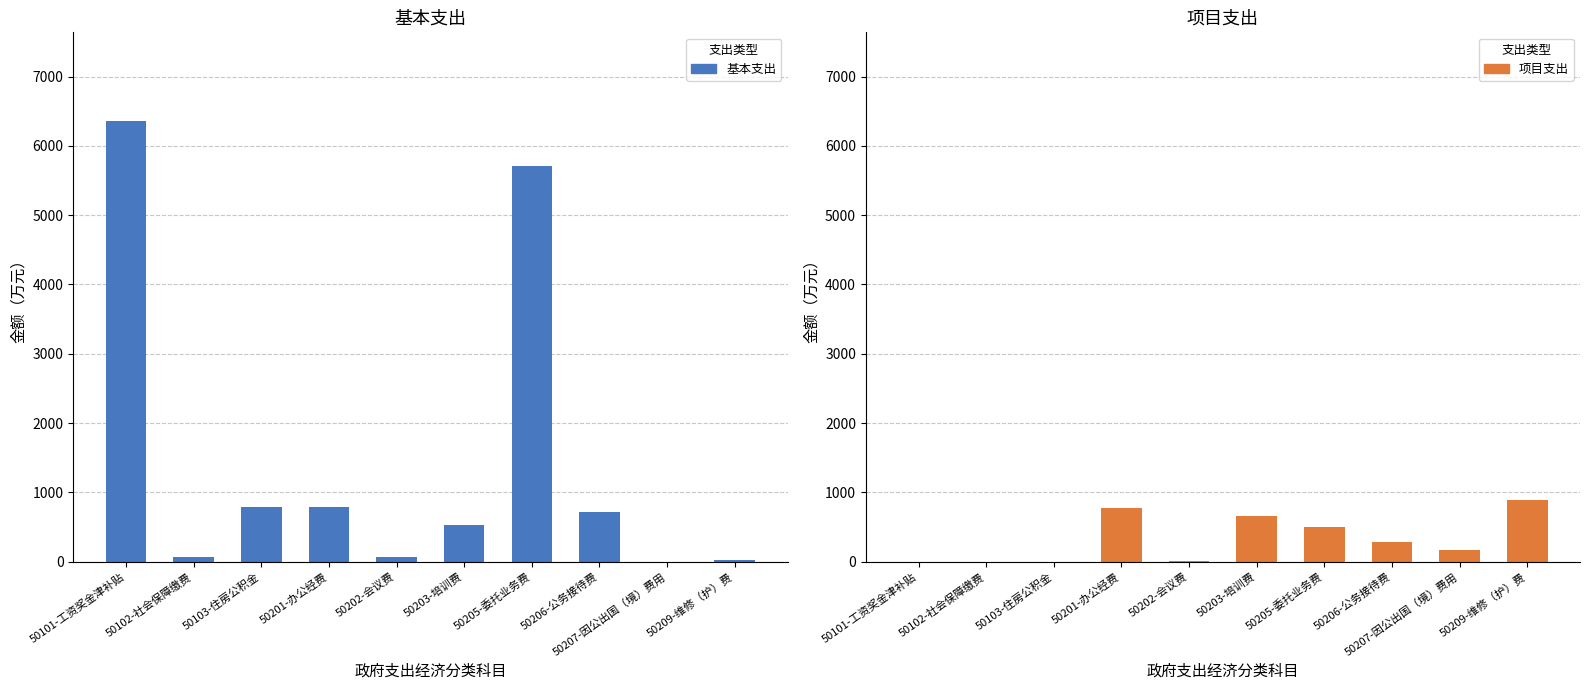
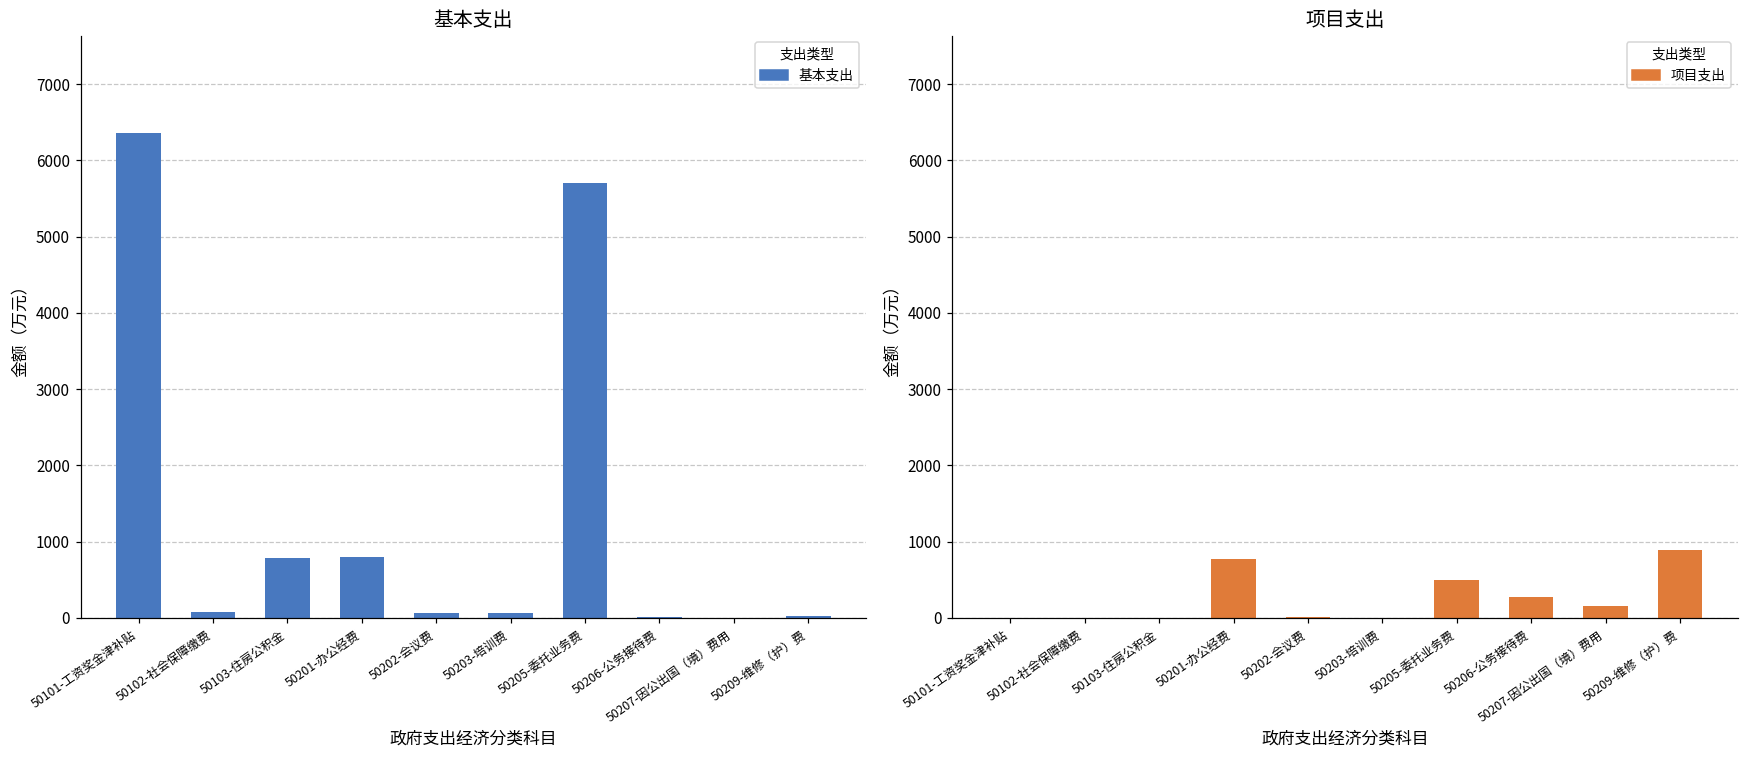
  {
    "基本支出": {
      "50101-工资奖金津补贴": 6400,
      "50102-社会保障缴费": 100,
      "50103-住房公积金": 800,
      "50201-办公经费": 800,
      "50202-会议费": 100,
-     "50203-培训费": 500,
+     "50203-培训费": 100,
      "50205-委托业务费": 5700,
-     "50206-公务接待费": 700,
+     "50206-公务接待费": 0,
      "50207-因公出国（境）费用": 0
    },
    "项目支出": {
      "50101-工资奖金津补贴": 0,
      "50102-社会保障缴费": 0,
      "50103-住房公积金": 0,
      "50201-办公经费": 800,
-     "50203-培训费": 700,
+     "50203-培训费": 0,
      "50205-委托业务费": 500,
      "50206-公务接待费": 300,
      "50207-因公出国（境）费用": 200,
      "50209-维修（护）费": 900
    }
  }
